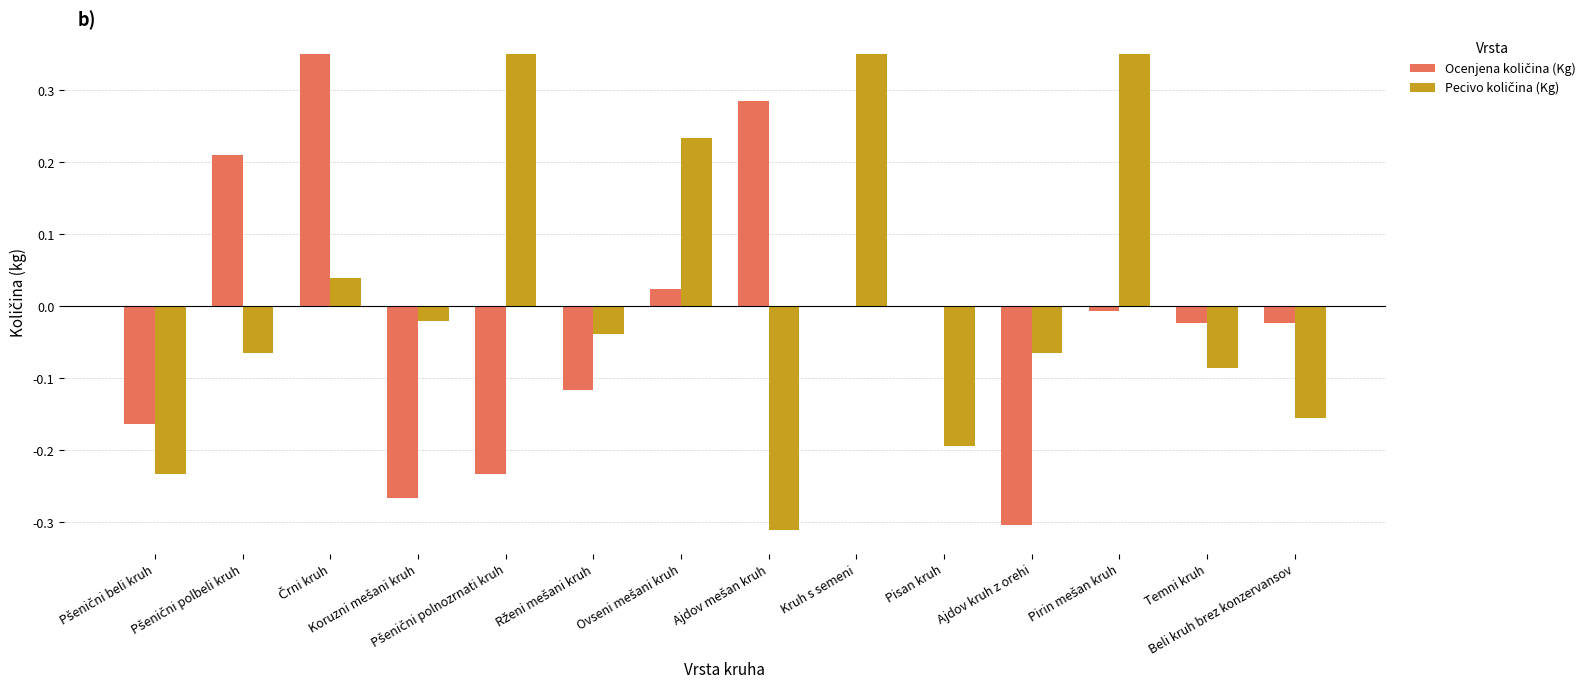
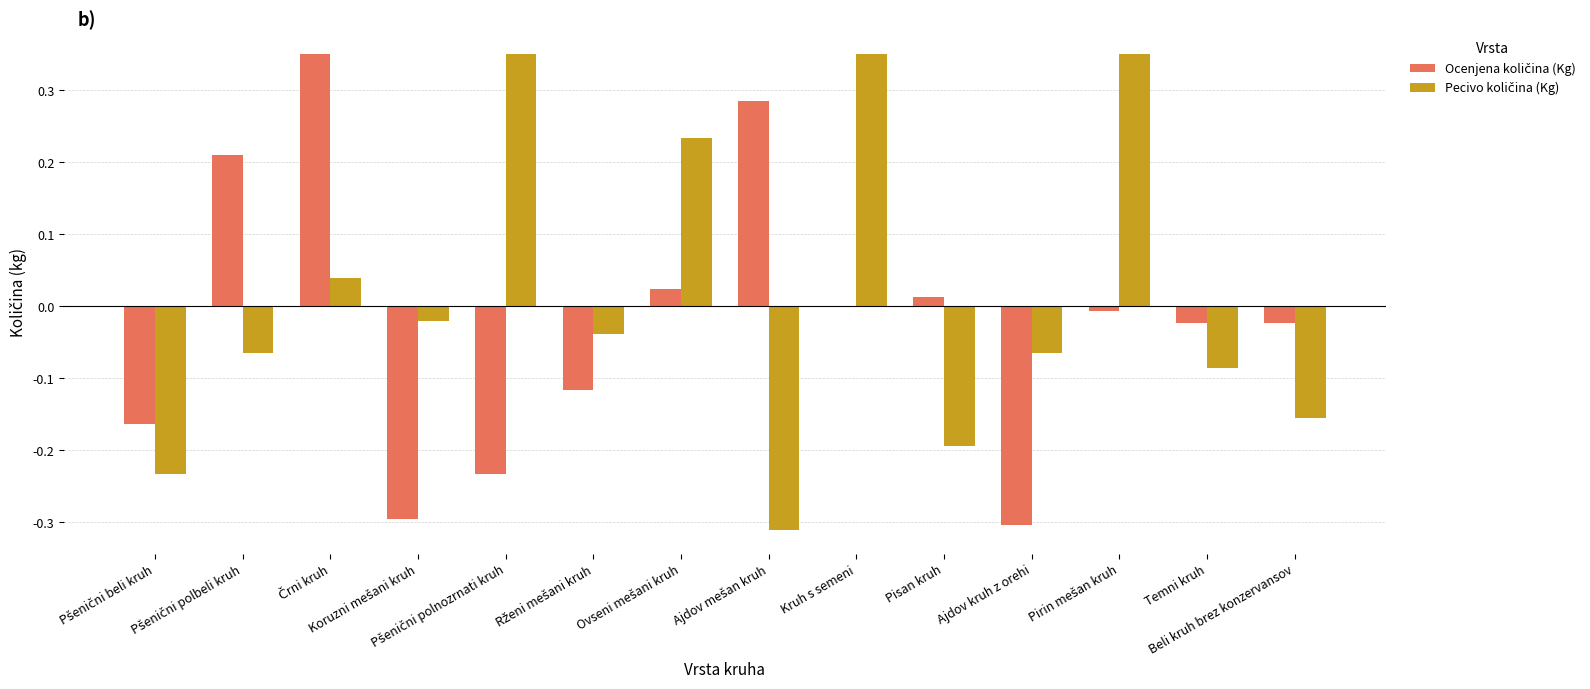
  {
    "Ocenjena količina (Kg)": {
      "Pšenični beli kruh": -0.16,
      "Pšenični polbeli kruh": 0.21,
      "Črni kruh": 0.35,
-     "Koruzni mešani kruh": -0.27,
+     "Koruzni mešani kruh": -0.30,
      "Pšenični polnozrnati kruh": -0.23,
      "Rženi mešani kruh": -0.12,
      "Ovseni mešani kruh": 0.02,
      "Ajdov mešan kruh": 0.29,
      "Kruh s semeni": 0.00,
-     "Pisan kruh": 0.00,
+     "Pisan kruh": 0.01,
      "Ajdov kruh z orehi": -0.30,
      "Pirin mešan kruh": -0.01,
      "Temni kruh": -0.02,
      "Beli kruh brez konzervansov": -0.02
    },
    "Pecivo količina (Kg)": {
      "Pšenični beli kruh": -0.23,
      "Pšenični polbeli kruh": -0.06,
      "Črni kruh": 0.04,
      "Koruzni mešani kruh": -0.02,
      "Pšenični polnozrnati kruh": 0.35,
      "Rženi mešani kruh": -0.04,
      "Ovseni mešani kruh": 0.23,
      "Ajdov mešan kruh": -0.31,
      "Kruh s semeni": 0.35,
      "Pisan kruh": -0.19,
      "Ajdov kruh z orehi": -0.06,
      "Pirin mešan kruh": 0.35,
      "Temni kruh": -0.09,
      "Beli kruh brez konzervansov": -0.16
    }
  }
